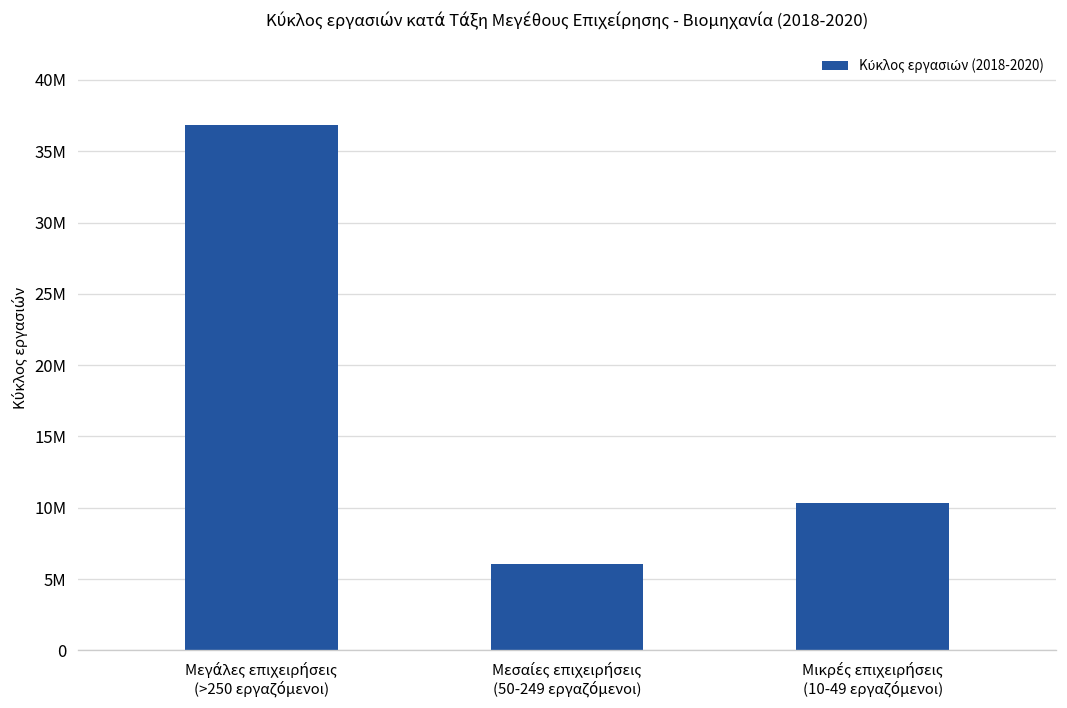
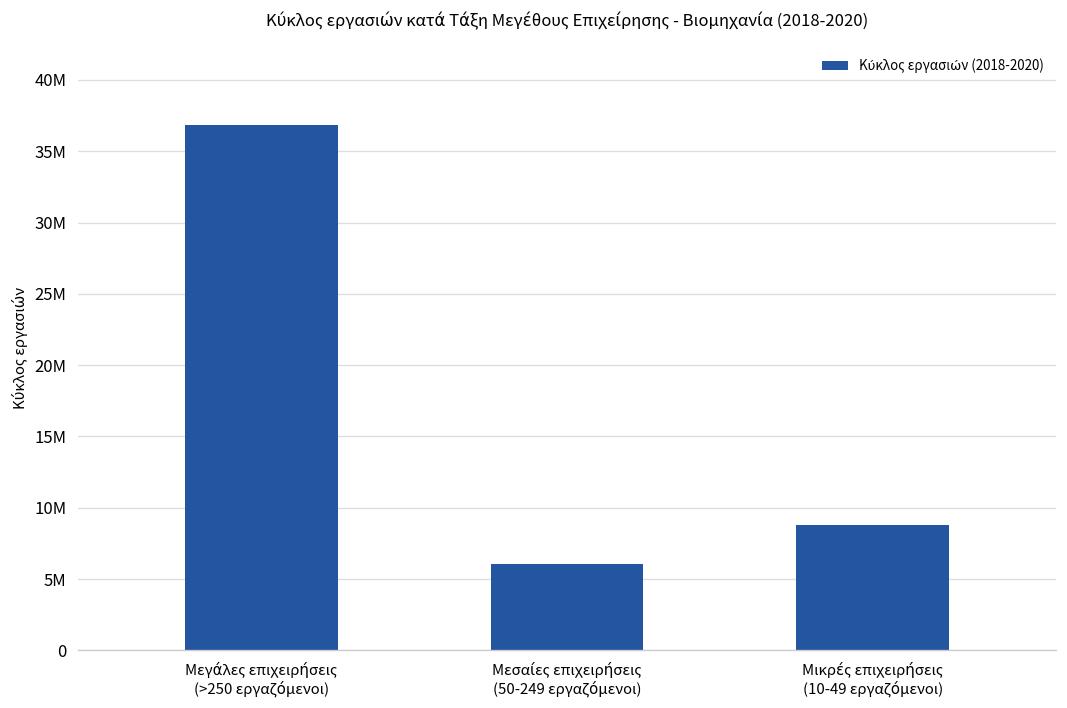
  {
    "Μεγάλες επιχειρήσεις (>250 εργαζόμενοι)": 36800000,
    "Μεσαίες επιχειρήσεις (50-249 εργαζόμενοι)": 6000000,
-   "Μικρές επιχειρήσεις (10-49 εργαζόμενοι)": 10300000
+   "Μικρές επιχειρήσεις (10-49 εργαζόμενοι)": 8800000
  }
